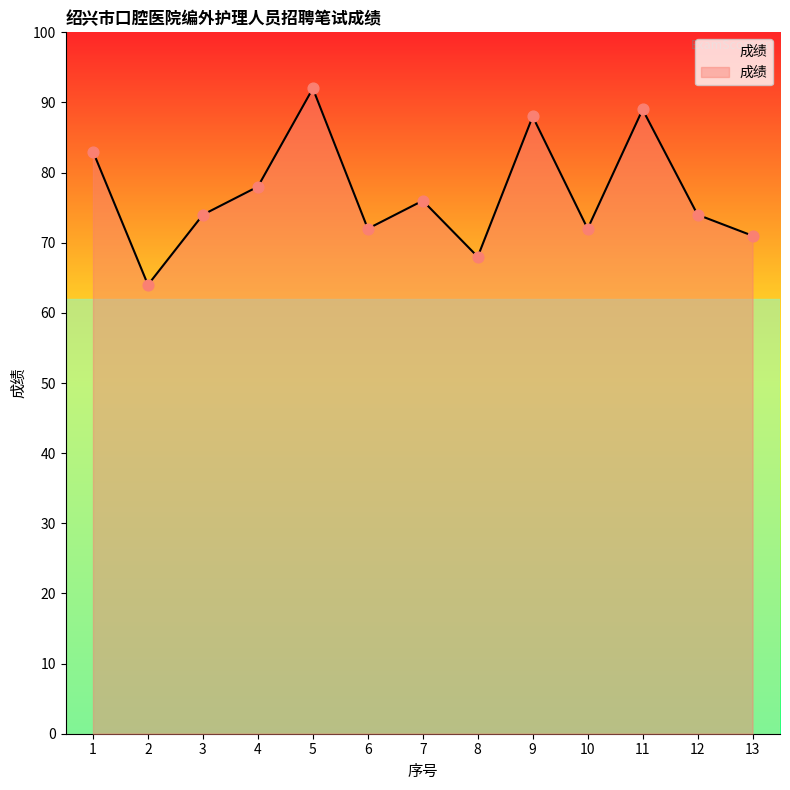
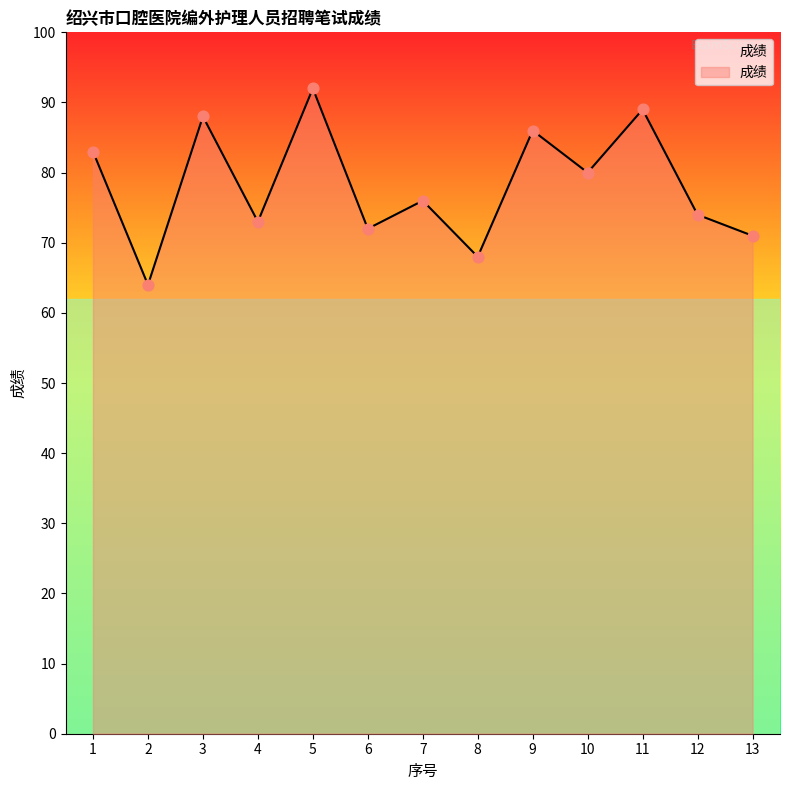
  {
    "1": 83,
    "2": 64,
-   "3": 74,
-   "4": 78,
+   "3": 88,
+   "4": 73,
    "5": 92,
    "6": 72,
    "7": 76,
    "8": 68,
-   "9": 88,
-   "10": 72,
+   "9": 86,
+   "10": 80,
    "11": 89,
    "12": 74,
    "13": 71
  }
